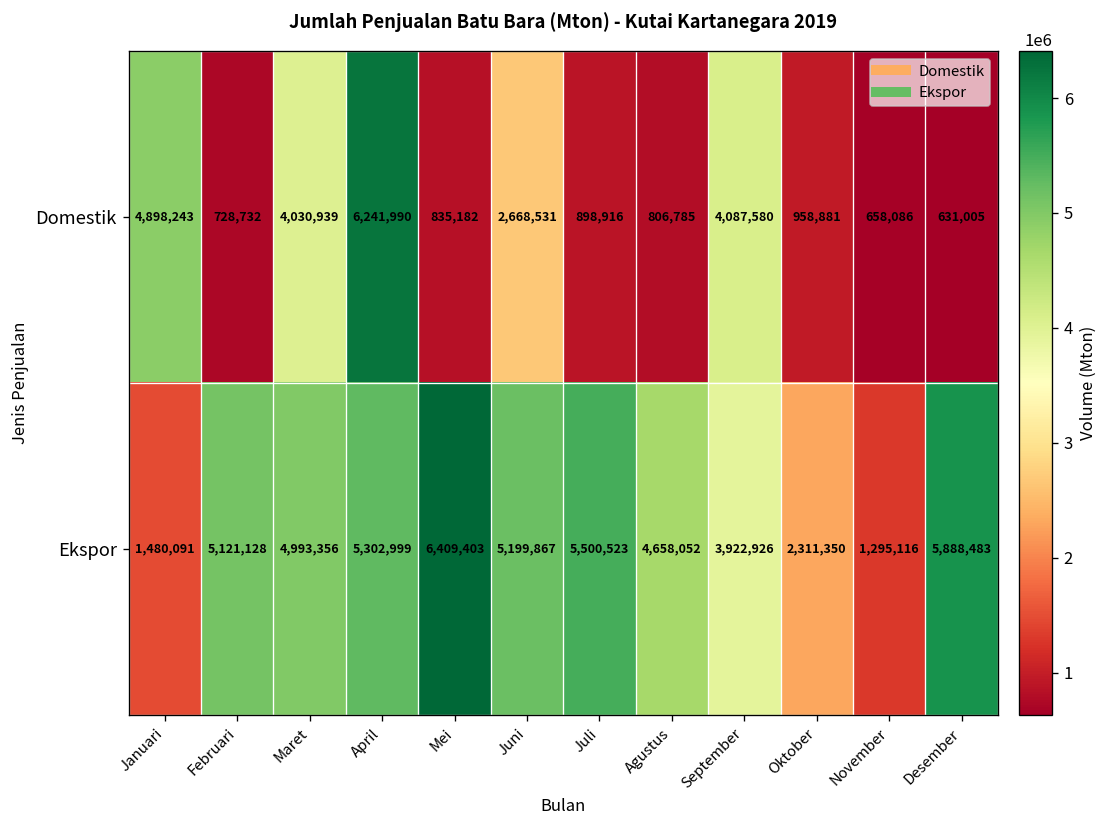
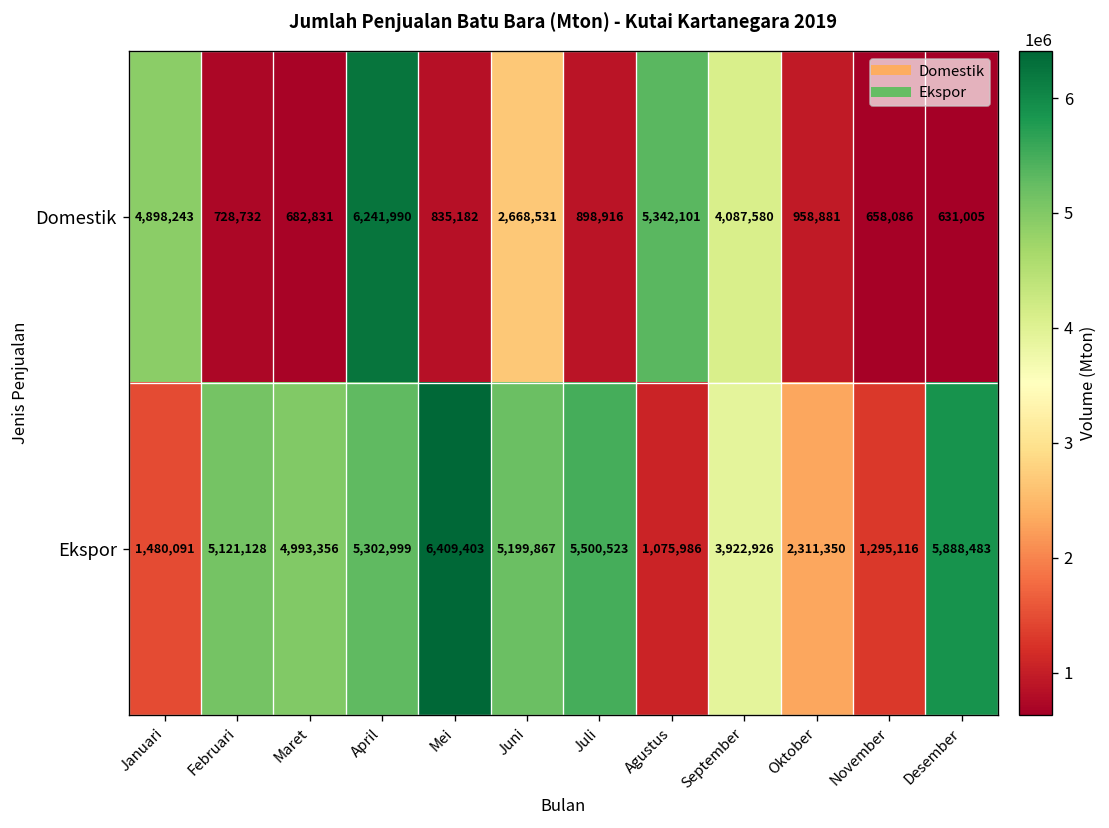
  {
    "Domestik": {
      "Januari": "4,898,243",
      "Februari": "728,732",
-     "Maret": "4,030,939",
+     "Maret": "682,831",
      "April": "6,241,990",
      "Mei": "835,182",
      "Juni": "2,668,531",
      "Juli": "898,916",
-     "Agustus": "806,785",
+     "Agustus": "5,342,101",
      "September": "4,087,580",
      "Oktober": "958,881",
      "November": "658,086",
      "Desember": "631,005"
    },
    "Ekspor": {
      "Januari": "1,480,091",
      "Februari": "5,121,128",
      "Maret": "4,993,356",
      "April": "5,302,999",
      "Mei": "6,409,403",
      "Juni": "5,199,867",
      "Juli": "5,500,523",
-     "Agustus": "4,658,052",
+     "Agustus": "1,075,986",
      "September": "3,922,926",
      "Oktober": "2,311,350",
      "November": "1,295,116",
      "Desember": "5,888,483"
    }
  }
